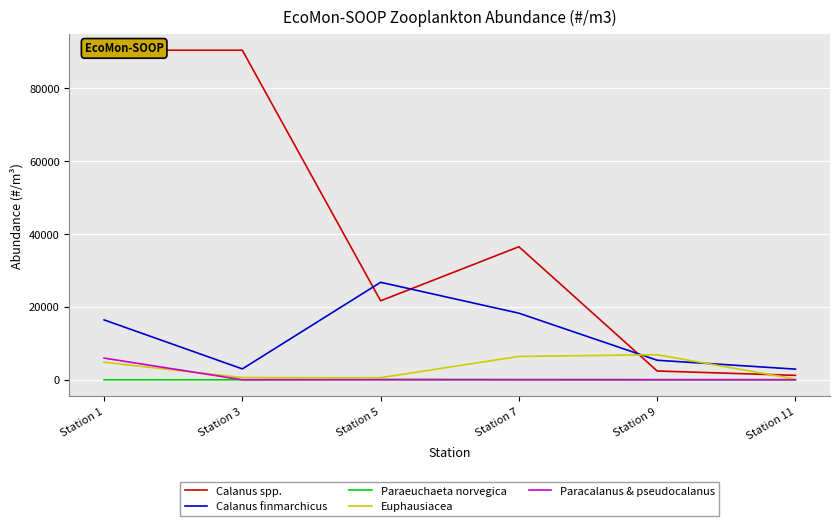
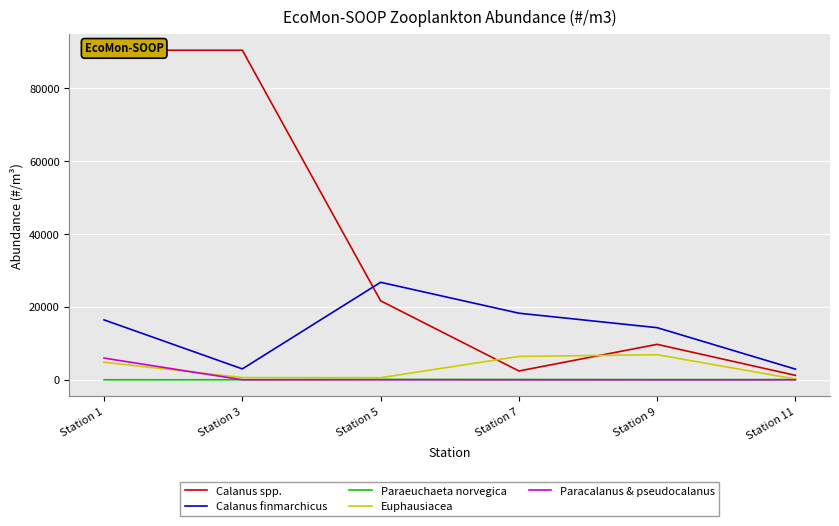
  {
    "Calanus spp.": {
      "Station 3": 90000,
      "Station 5": 22000,
-     "Station 7": 36000,
-     "Station 9": 2000,
+     "Station 7": 2000,
+     "Station 9": 10000,
      "Station 11": 1000
    },
    "Calanus finmarchicus": {
      "Station 1": 16000,
      "Station 3": 3000,
      "Station 5": 27000,
      "Station 7": 18000,
-     "Station 9": 5000,
+     "Station 9": 14000,
      "Station 11": 3000
    },
    "Paraeuchaeta norvegica": {
      "Station 1": 0
    },
    "Euphausiacea": {
      "Station 1": 5000,
      "Station 7": 6000,
      "Station 9": 7000
    },
    "Paracalanus & pseudocalanus": {
      "Station 1": 6000
    }
  }
